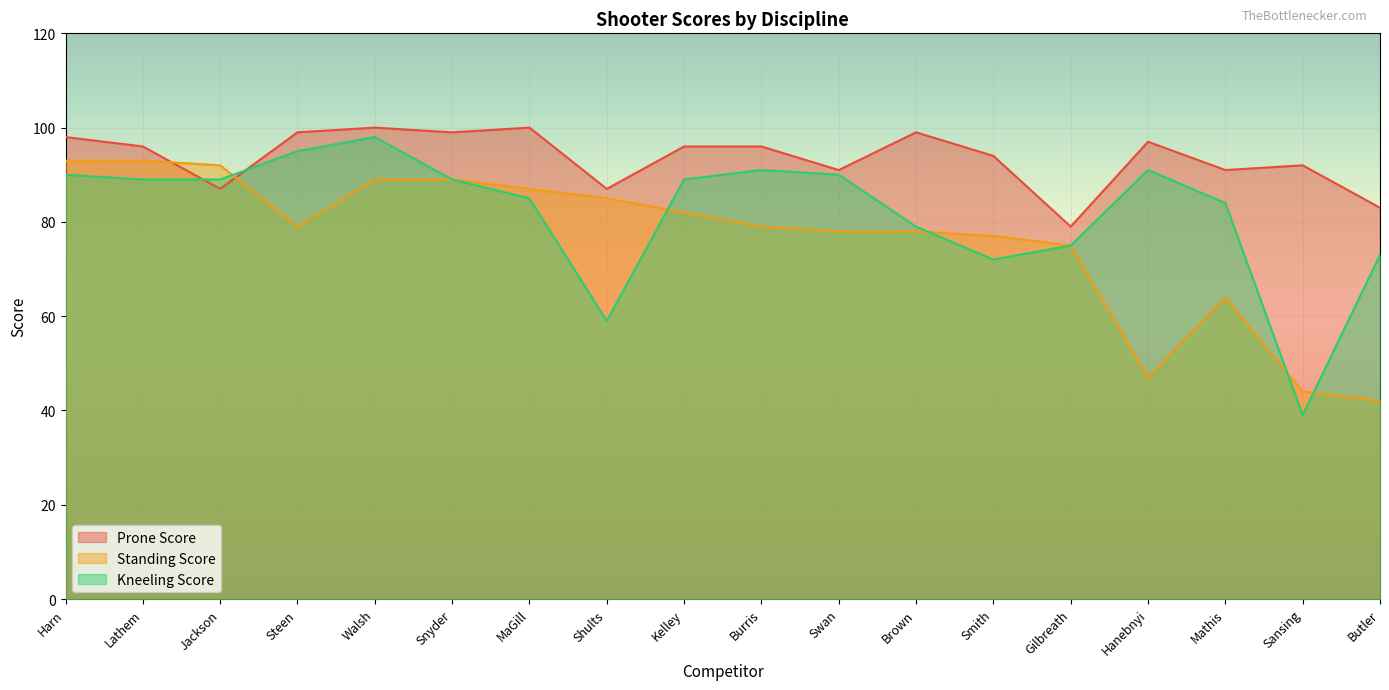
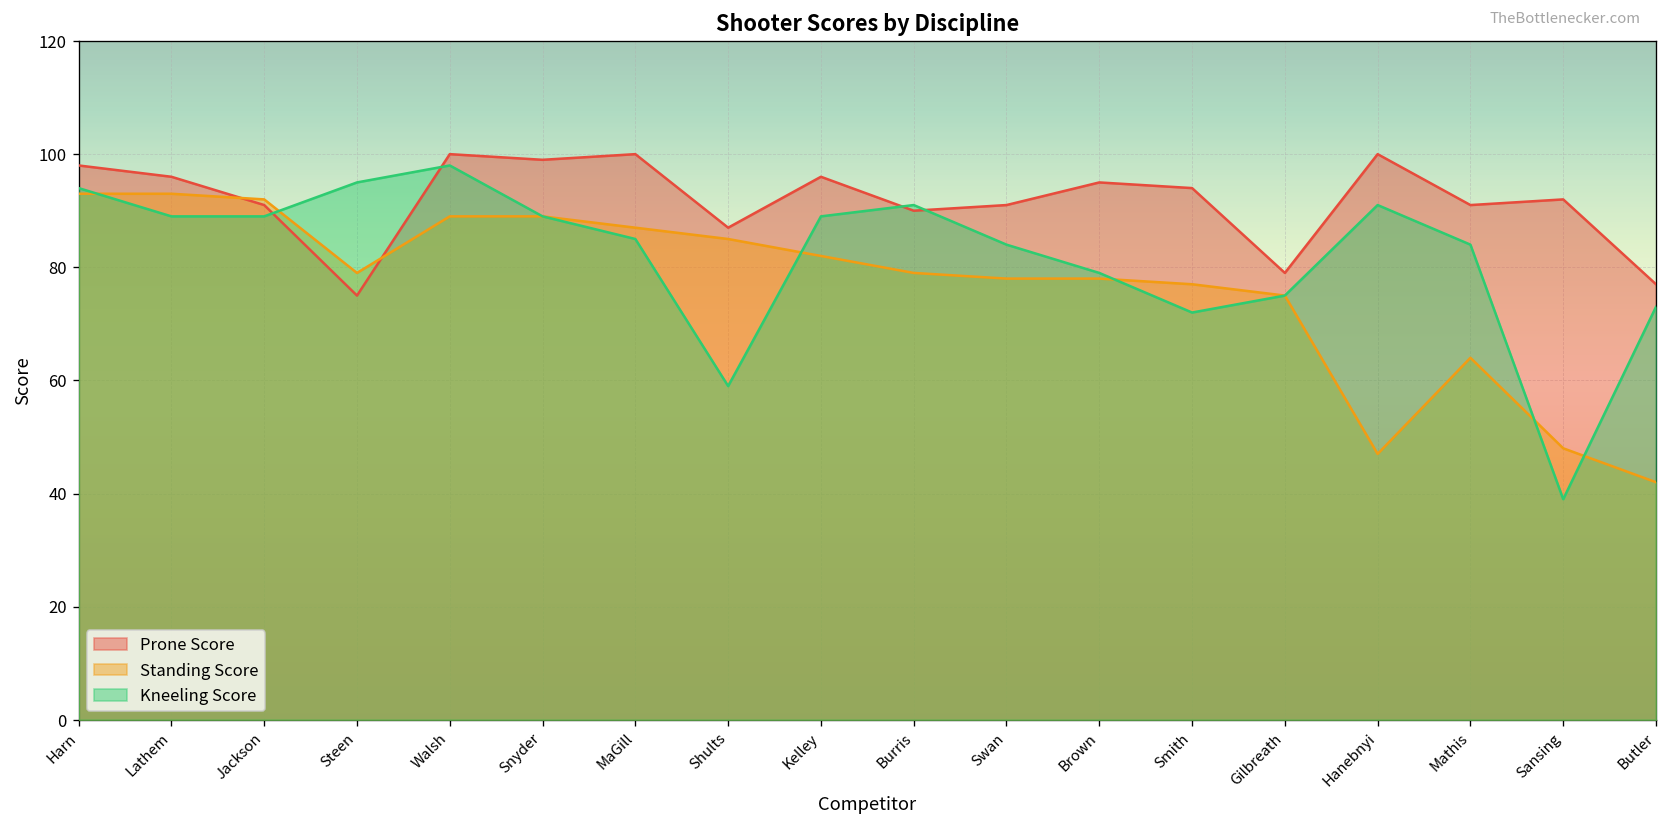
  {
    "Prone Score": {
      "Harn": 98,
      "Lathem": 96,
-     "Jackson": 87,
-     "Steen": 99,
+     "Jackson": 91,
+     "Steen": 75,
      "Walsh": 100,
      "Snyder": 99,
      "MaGill": 100,
      "Shults": 87,
      "Kelley": 96,
-     "Burris": 96,
+     "Burris": 90,
      "Swan": 91,
-     "Brown": 99,
+     "Brown": 95,
      "Smith": 94,
      "Gilbreath": 79,
-     "Hanebnyi": 97,
+     "Hanebnyi": 100,
      "Mathis": 91,
      "Sansing": 92,
-     "Butler": 83
+     "Butler": 77
    },
    "Standing Score": {
      "Harn": 93,
      "Lathem": 93,
      "Jackson": 92,
      "Steen": 79,
      "Walsh": 89,
      "MaGill": 87,
      "Shults": 85,
      "Kelley": 82,
      "Burris": 79,
      "Swan": 78,
      "Brown": 78,
      "Smith": 77,
      "Hanebnyi": 47,
      "Mathis": 64,
-     "Sansing": 44,
+     "Sansing": 48,
      "Butler": 42
    },
    "Kneeling Score": {
-     "Harn": 90,
+     "Harn": 94,
      "Lathem": 89,
      "Jackson": 89,
      "Steen": 95,
      "Walsh": 98,
      "MaGill": 85,
      "Shults": 59,
      "Kelley": 89,
      "Burris": 91,
-     "Swan": 90,
+     "Swan": 84,
      "Brown": 79,
      "Smith": 72,
      "Hanebnyi": 91,
      "Mathis": 84,
      "Sansing": 39,
      "Butler": 73
    }
  }
